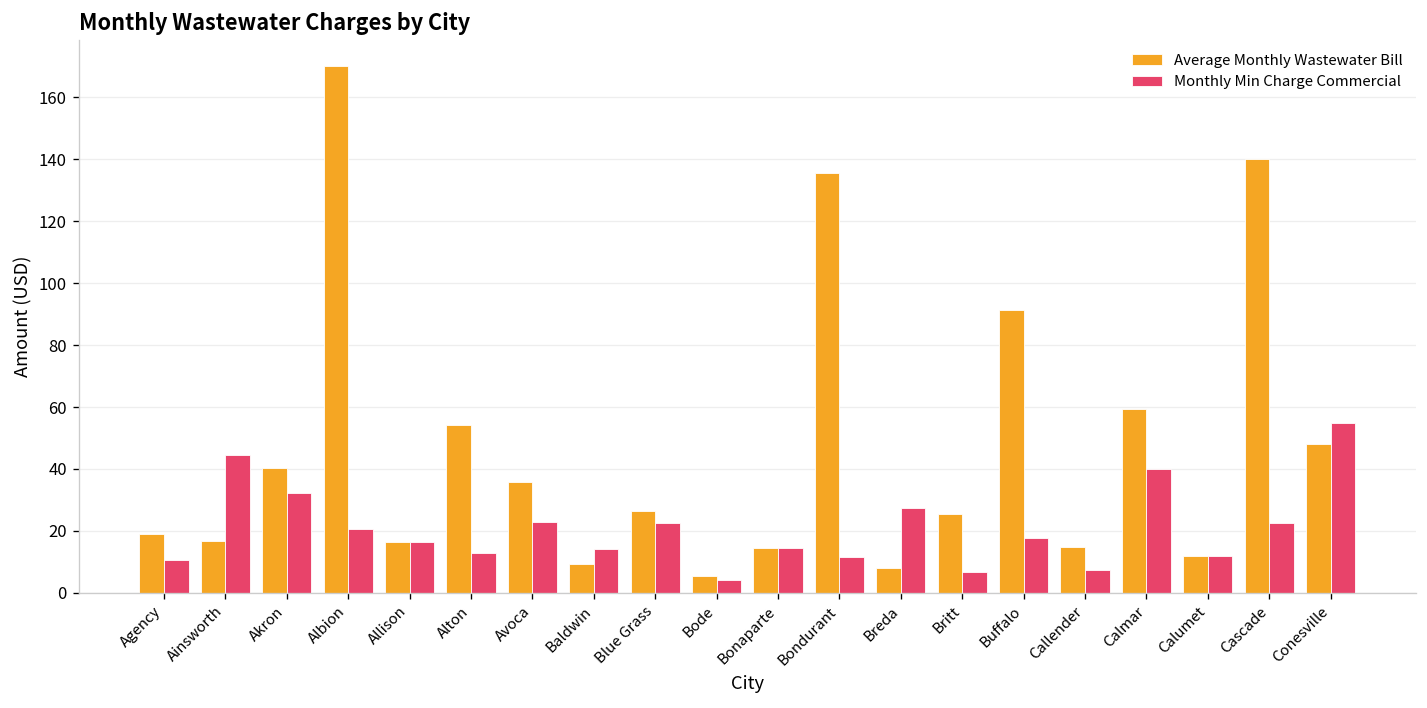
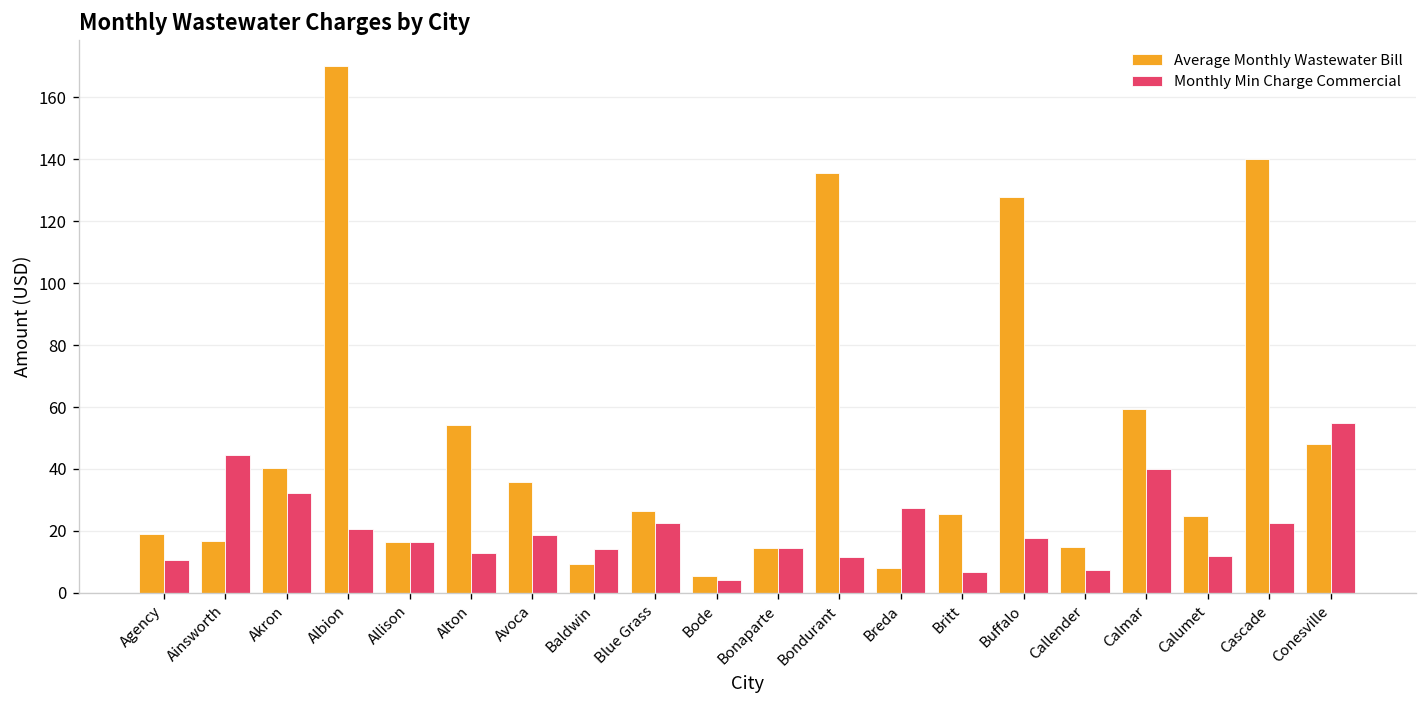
  {
    "Average Monthly Wastewater Bill": {
      "Agency": 19,
      "Ainsworth": 17,
      "Akron": 40,
      "Albion": 170,
      "Allison": 16,
      "Alton": 54,
      "Avoca": 36,
      "Baldwin": 9,
      "Blue Grass": 26,
      "Bode": 5,
      "Bonaparte": 15,
      "Bondurant": 135,
      "Breda": 8,
      "Britt": 25,
-     "Buffalo": 91,
+     "Buffalo": 128,
      "Callender": 15,
      "Calmar": 60,
-     "Calumet": 12,
+     "Calumet": 25,
      "Cascade": 140,
      "Conesville": 48
    },
    "Monthly Min Charge Commercial": {
      "Agency": 11,
      "Ainsworth": 45,
      "Akron": 32,
      "Albion": 21,
      "Allison": 16,
      "Alton": 13,
-     "Avoca": 23,
+     "Avoca": 19,
      "Baldwin": 14,
      "Blue Grass": 23,
      "Bode": 4,
      "Bonaparte": 15,
      "Bondurant": 12,
      "Breda": 28,
      "Britt": 7,
      "Buffalo": 18,
      "Callender": 7,
      "Calmar": 40,
      "Calumet": 12,
      "Cascade": 23,
      "Conesville": 55
    }
  }
